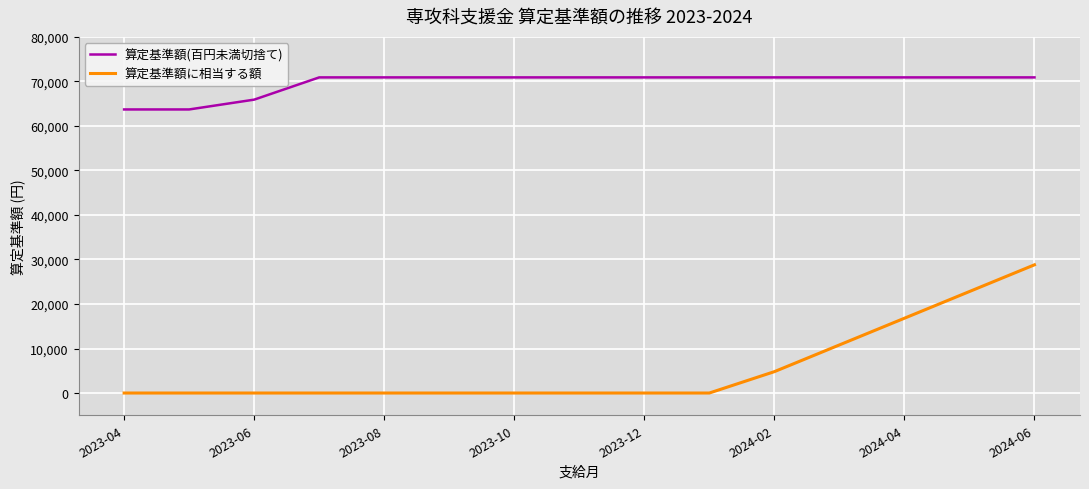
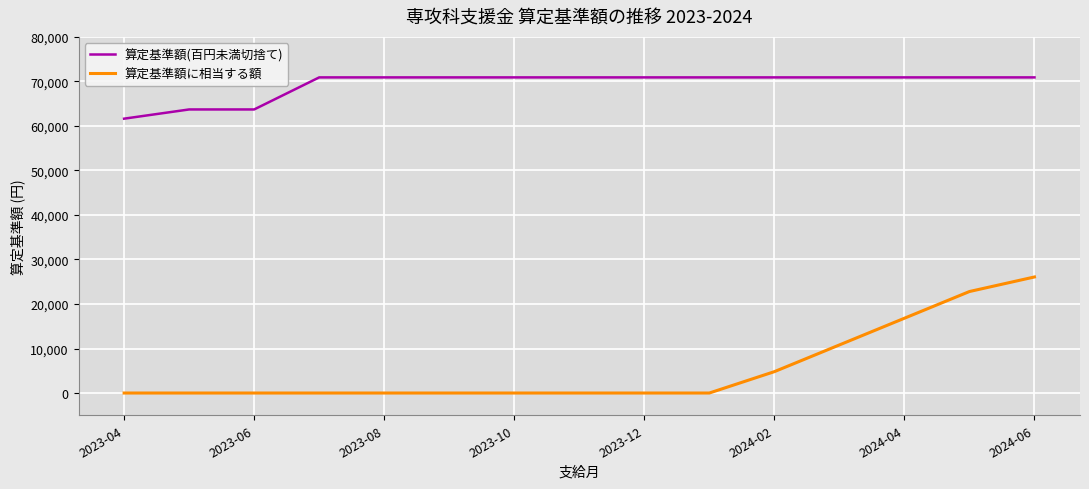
  {
    "算定基準額(百円未満切捨て)": {
-     "2023-04": "64,000",
-     "2023-06": "66,000",
+     "2023-04": "62,000",
+     "2023-06": "64,000",
      "2023-08": "71,000",
      "2023-10": "71,000",
      "2023-12": "71,000",
      "2024-02": "71,000",
      "2024-04": "71,000",
      "2024-06": "71,000"
    },
    "算定基準額に相当する額": {
      "2023-04": "0",
      "2023-06": "0",
      "2023-08": "0",
      "2023-10": "0",
      "2023-12": "0",
      "2024-02": "5,000",
      "2024-04": "17,000",
-     "2024-06": "29,000"
+     "2024-06": "26,000"
    }
  }
